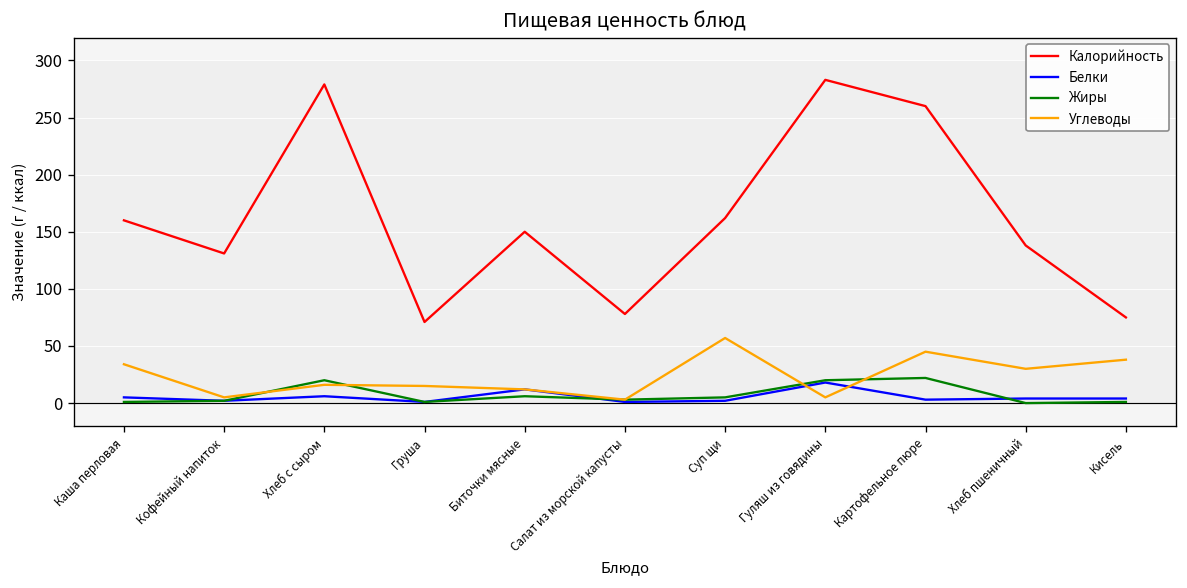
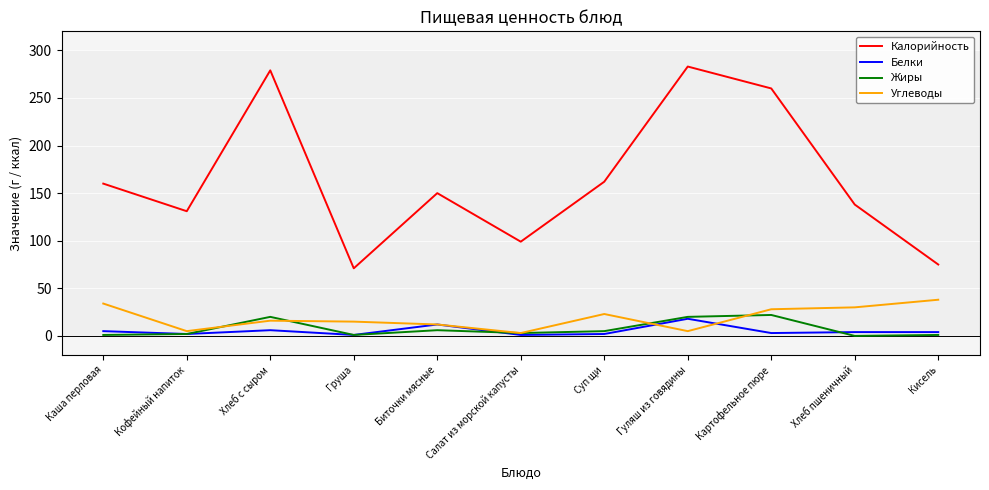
  {
    "Калорийность": {
      "Каша перловая": 160,
      "Кофейный напиток": 130,
      "Хлеб с сыром": 280,
      "Груша": 70,
      "Биточки мясные": 150,
-     "Салат из морской капусты": 80,
+     "Салат из морской капусты": 100,
      "Суп щи": 160,
      "Гуляш из говядины": 280,
      "Картофельное пюре": 260,
      "Хлеб пшеничный": 140,
      "Кисель": 80
    },
    "Белки": {
      "Каша перловая": 10,
      "Хлеб с сыром": 10,
      "Суп щи": 0,
      "Картофельное пюре": 0,
      "Хлеб пшеничный": 0,
      "Кисель": 0
    },
    "Жиры": {
      "Каша перловая": 0,
      "Хлеб с сыром": 20,
      "Биточки мясные": 10,
      "Суп щи": 10,
      "Картофельное пюре": 20,
      "Хлеб пшеничный": 0,
      "Кисель": 0
    },
    "Углеводы": {
      "Каша перловая": 30,
      "Кофейный напиток": 10,
      "Хлеб с сыром": 20,
      "Груша": 20,
-     "Суп щи": 60,
+     "Суп щи": 20,
      "Гуляш из говядины": 10,
-     "Картофельное пюре": 50,
+     "Картофельное пюре": 30,
      "Хлеб пшеничный": 30,
      "Кисель": 40
    }
  }
